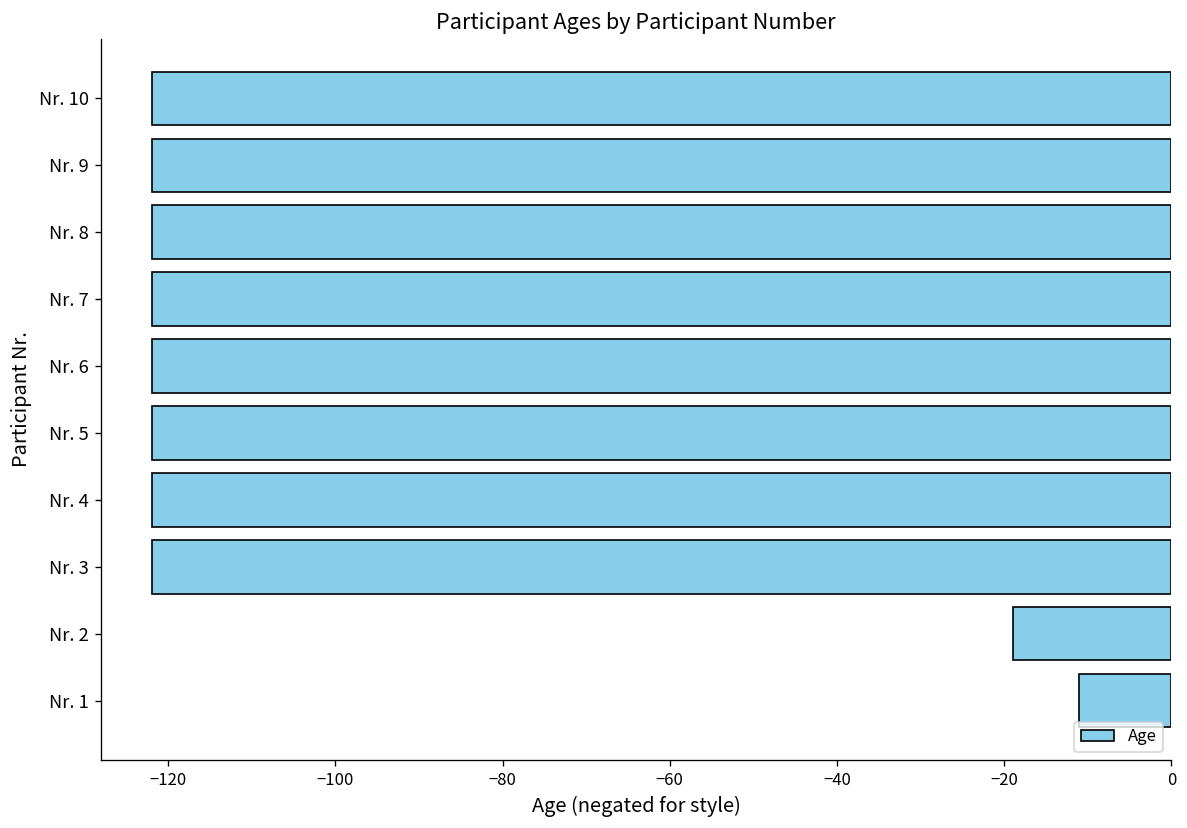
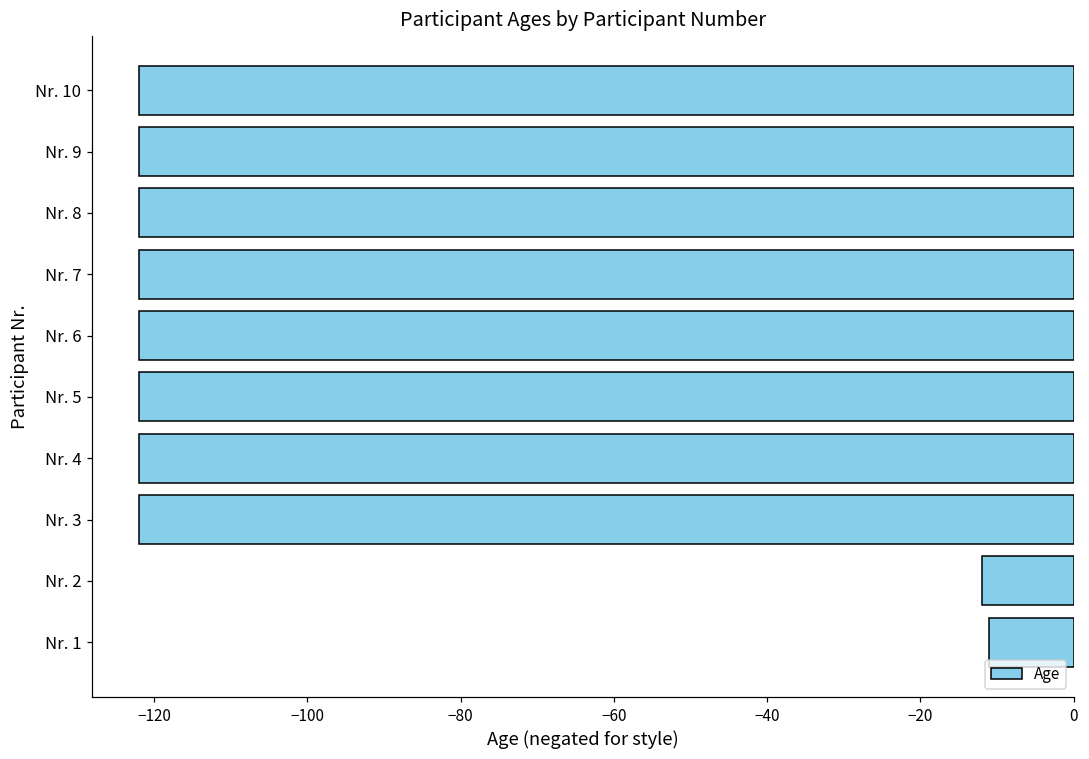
  {
    "Nr. 10": -122,
    "Nr. 9": -122,
    "Nr. 8": -122,
    "Nr. 7": -122,
    "Nr. 6": -122,
    "Nr. 5": -122,
    "Nr. 4": -122,
    "Nr. 3": -122,
-   "Nr. 2": -19,
+   "Nr. 2": -12,
    "Nr. 1": -11
  }
